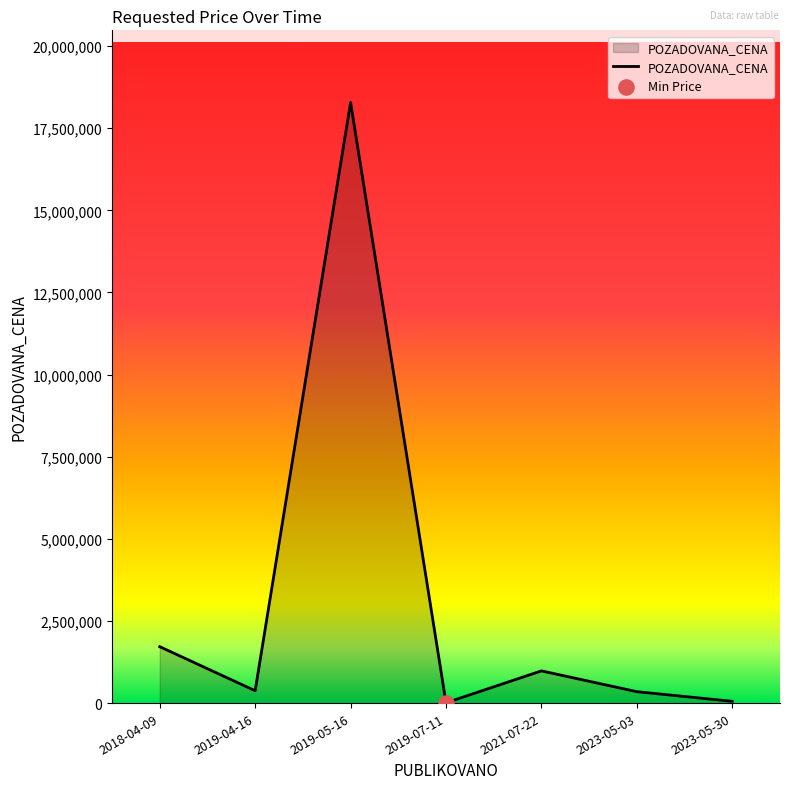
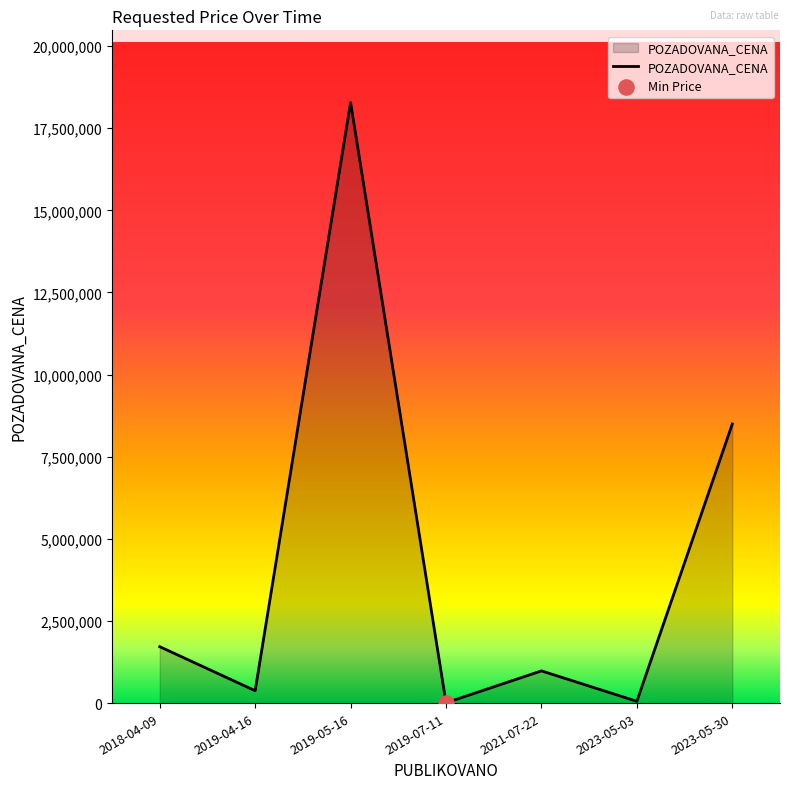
  {
    "POZADOVANA_CENA": {
      "2018-04-09": "1,700,000",
      "2019-04-16": "400,000",
      "2019-05-16": "18,300,000",
      "2021-07-22": "1,000,000",
-     "2023-05-03": "300,000",
-     "2023-05-30": "100,000"
+     "2023-05-03": "100,000",
+     "2023-05-30": "8,500,000"
    }
  }
